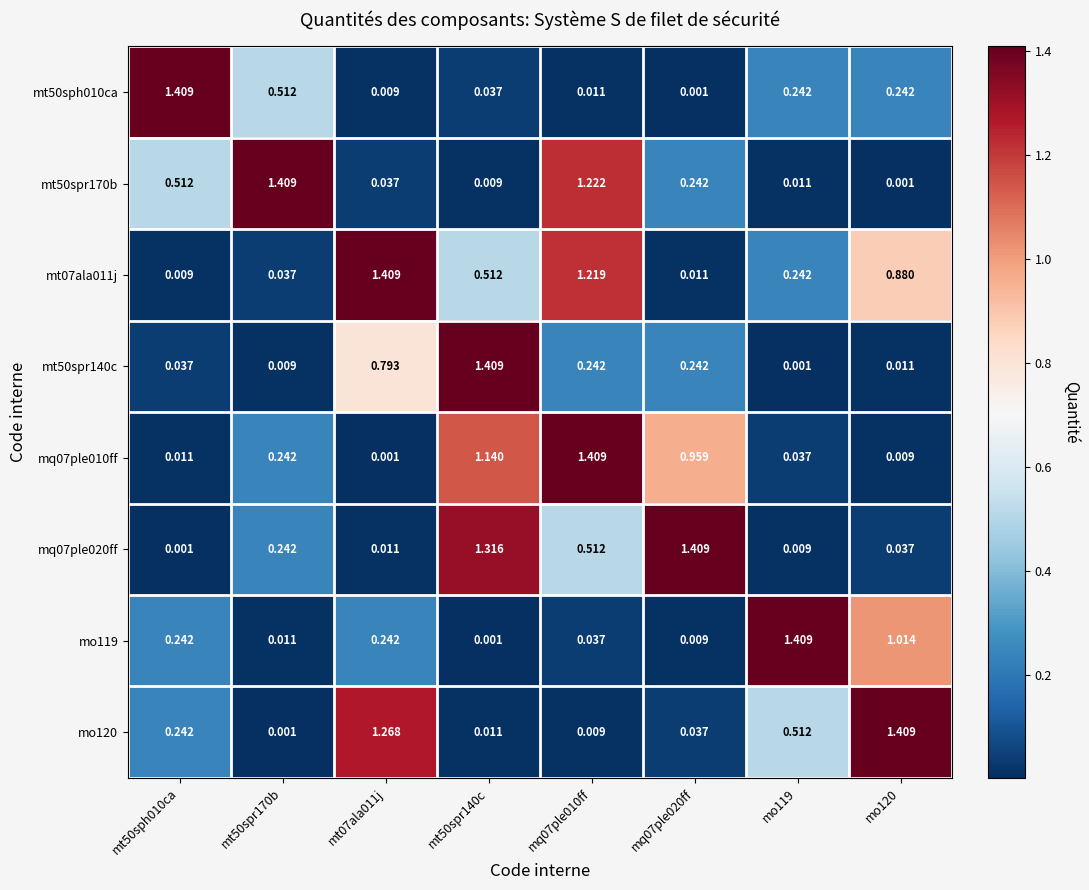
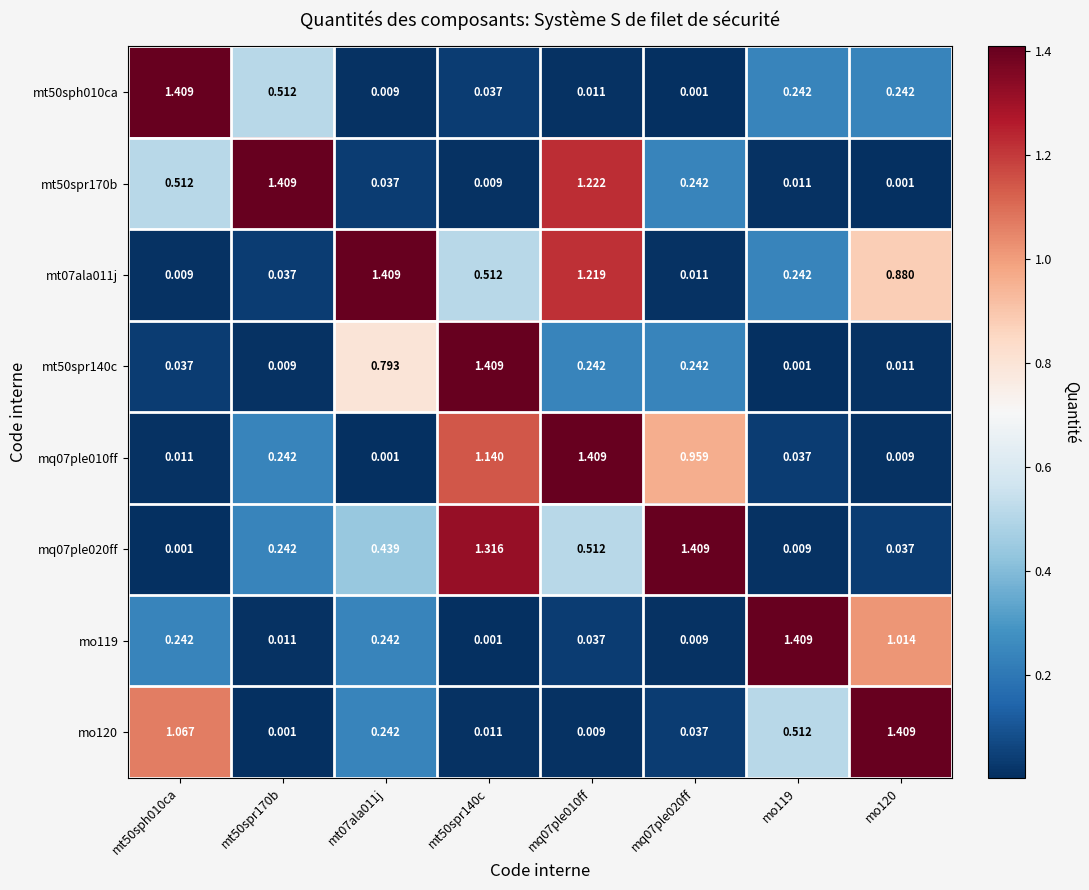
  {
    "mt50sph010ca": {
      "mt50sph010ca": 1.409,
      "mt50spr170b": 0.512,
      "mt07ala011j": 0.009,
      "mt50spr140c": 0.037,
      "mq07ple010ff": 0.011,
      "mq07ple020ff": 0.001,
      "mo119": 0.242,
      "mo120": 0.242
    },
    "mt50spr170b": {
      "mt50sph010ca": 0.512,
      "mt50spr170b": 1.409,
      "mt07ala011j": 0.037,
      "mt50spr140c": 0.009,
      "mq07ple010ff": 1.222,
      "mq07ple020ff": 0.242,
      "mo119": 0.011,
      "mo120": 0.001
    },
    "mt07ala011j": {
      "mt50sph010ca": 0.009,
      "mt50spr170b": 0.037,
      "mt07ala011j": 1.409,
      "mt50spr140c": 0.512,
      "mq07ple010ff": 1.219,
      "mq07ple020ff": 0.011,
      "mo119": 0.242,
      "mo120": 0.880
    },
    "mt50spr140c": {
      "mt50sph010ca": 0.037,
      "mt50spr170b": 0.009,
      "mt07ala011j": 0.793,
      "mt50spr140c": 1.409,
      "mq07ple010ff": 0.242,
      "mq07ple020ff": 0.242,
      "mo119": 0.001,
      "mo120": 0.011
    },
    "mq07ple010ff": {
      "mt50sph010ca": 0.011,
      "mt50spr170b": 0.242,
      "mt07ala011j": 0.001,
      "mt50spr140c": 1.140,
      "mq07ple010ff": 1.409,
      "mq07ple020ff": 0.959,
      "mo119": 0.037,
      "mo120": 0.009
    },
    "mq07ple020ff": {
      "mt50sph010ca": 0.001,
      "mt50spr170b": 0.242,
-     "mt07ala011j": 0.011,
+     "mt07ala011j": 0.439,
      "mt50spr140c": 1.316,
      "mq07ple010ff": 0.512,
      "mq07ple020ff": 1.409,
      "mo119": 0.009,
      "mo120": 0.037
    },
    "mo119": {
      "mt50sph010ca": 0.242,
      "mt50spr170b": 0.011,
      "mt07ala011j": 0.242,
      "mt50spr140c": 0.001,
      "mq07ple010ff": 0.037,
      "mq07ple020ff": 0.009,
      "mo119": 1.409,
      "mo120": 1.014
    },
    "mo120": {
-     "mt50sph010ca": 0.242,
+     "mt50sph010ca": 1.067,
      "mt50spr170b": 0.001,
-     "mt07ala011j": 1.268,
+     "mt07ala011j": 0.242,
      "mt50spr140c": 0.011,
      "mq07ple010ff": 0.009,
      "mq07ple020ff": 0.037,
      "mo119": 0.512,
      "mo120": 1.409
    }
  }
